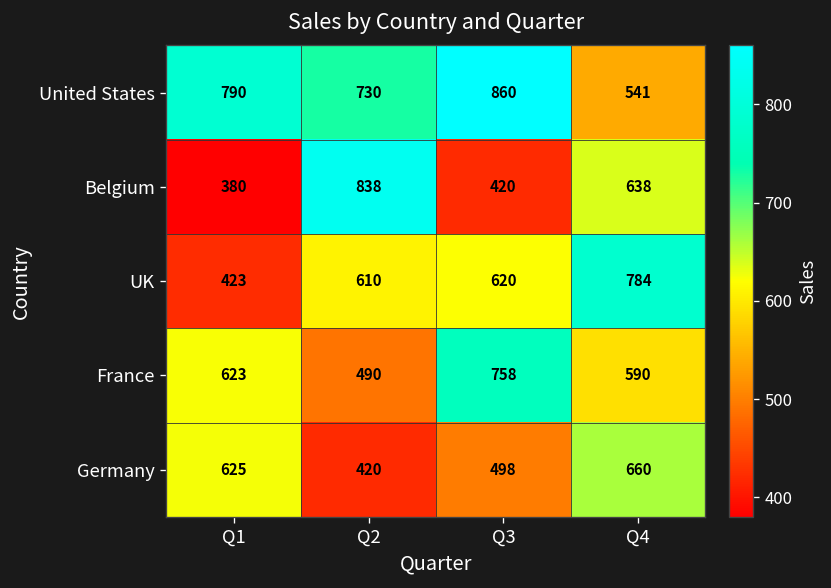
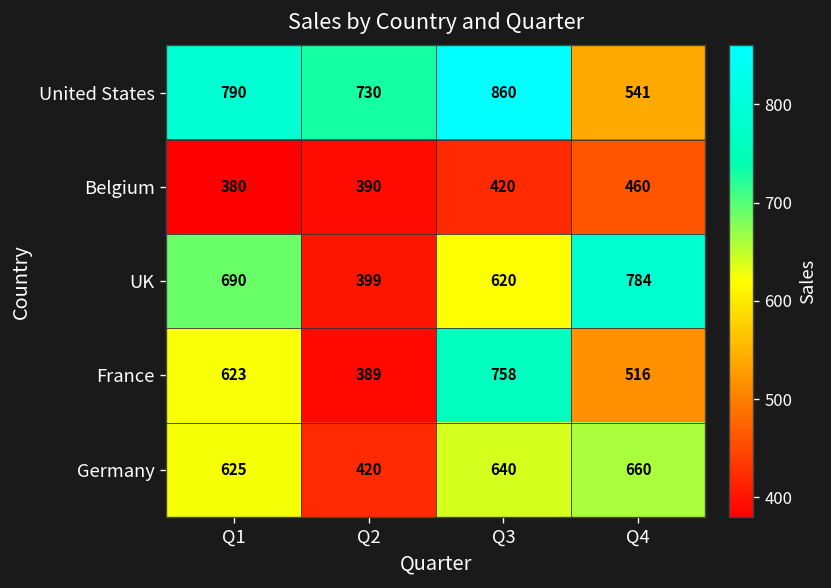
  {
    "United States": {
      "Q1": 790,
      "Q2": 730,
      "Q3": 860,
      "Q4": 541
    },
    "Belgium": {
      "Q1": 380,
-     "Q2": 838,
+     "Q2": 390,
      "Q3": 420,
-     "Q4": 638
+     "Q4": 460
    },
    "UK": {
-     "Q1": 423,
-     "Q2": 610,
+     "Q1": 690,
+     "Q2": 399,
      "Q3": 620,
      "Q4": 784
    },
    "France": {
      "Q1": 623,
-     "Q2": 490,
+     "Q2": 389,
      "Q3": 758,
-     "Q4": 590
+     "Q4": 516
    },
    "Germany": {
      "Q1": 625,
      "Q2": 420,
-     "Q3": 498,
+     "Q3": 640,
      "Q4": 660
    }
  }
